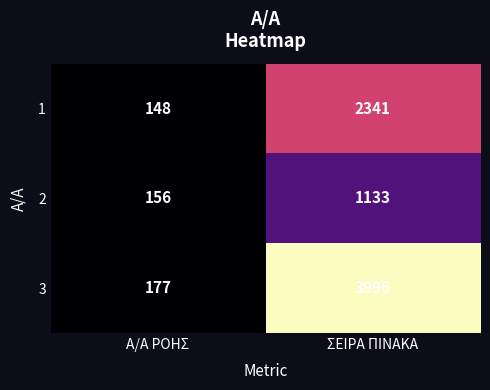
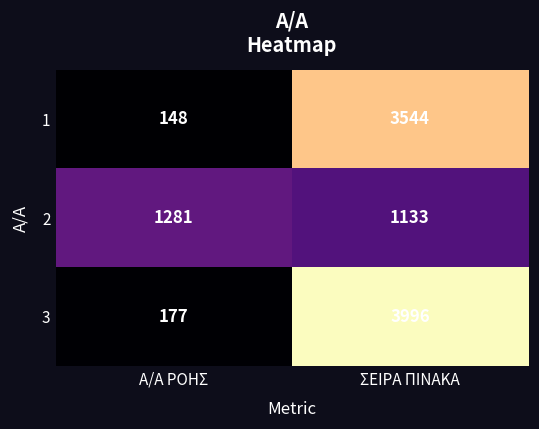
  {
    "1": {
      "Α/Α ΡΟΗΣ": 148,
-     "ΣΕΙΡΑ ΠΙΝΑΚΑ": 2341
+     "ΣΕΙΡΑ ΠΙΝΑΚΑ": 3544
    },
    "2": {
-     "Α/Α ΡΟΗΣ": 156,
+     "Α/Α ΡΟΗΣ": 1281,
      "ΣΕΙΡΑ ΠΙΝΑΚΑ": 1133
    },
    "3": {
      "Α/Α ΡΟΗΣ": 177,
      "ΣΕΙΡΑ ΠΙΝΑΚΑ": 3996
    }
  }
